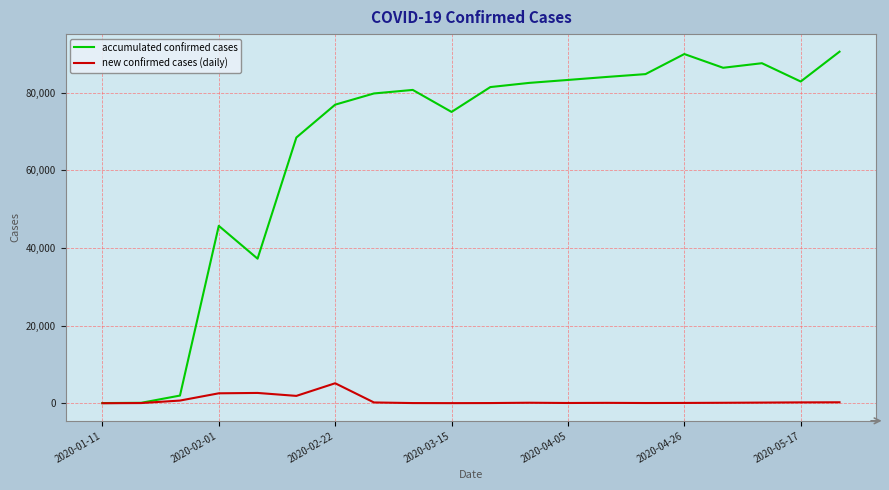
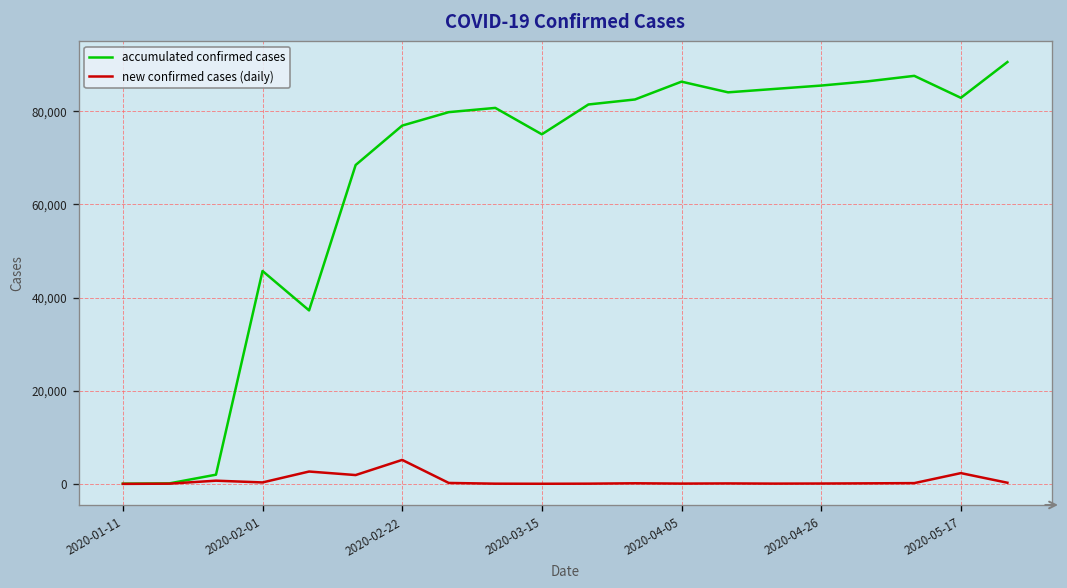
  {
    "accumulated confirmed cases": {
      "2020-02-01": "46,000",
      "2020-02-22": "77,000",
      "2020-03-15": "75,000",
-     "2020-04-05": "83,000",
-     "2020-04-26": "90,000",
+     "2020-04-05": "86,000",
+     "2020-04-26": "86,000",
      "2020-05-17": "83,000"
    },
    "new confirmed cases (daily)": {
-     "2020-02-01": "3,000",
+     "2020-02-01": "0",
      "2020-02-22": "5,000",
      "2020-03-15": "0",
      "2020-04-05": "0",
      "2020-04-26": "0",
-     "2020-05-17": "0"
+     "2020-05-17": "2,000"
    }
  }
